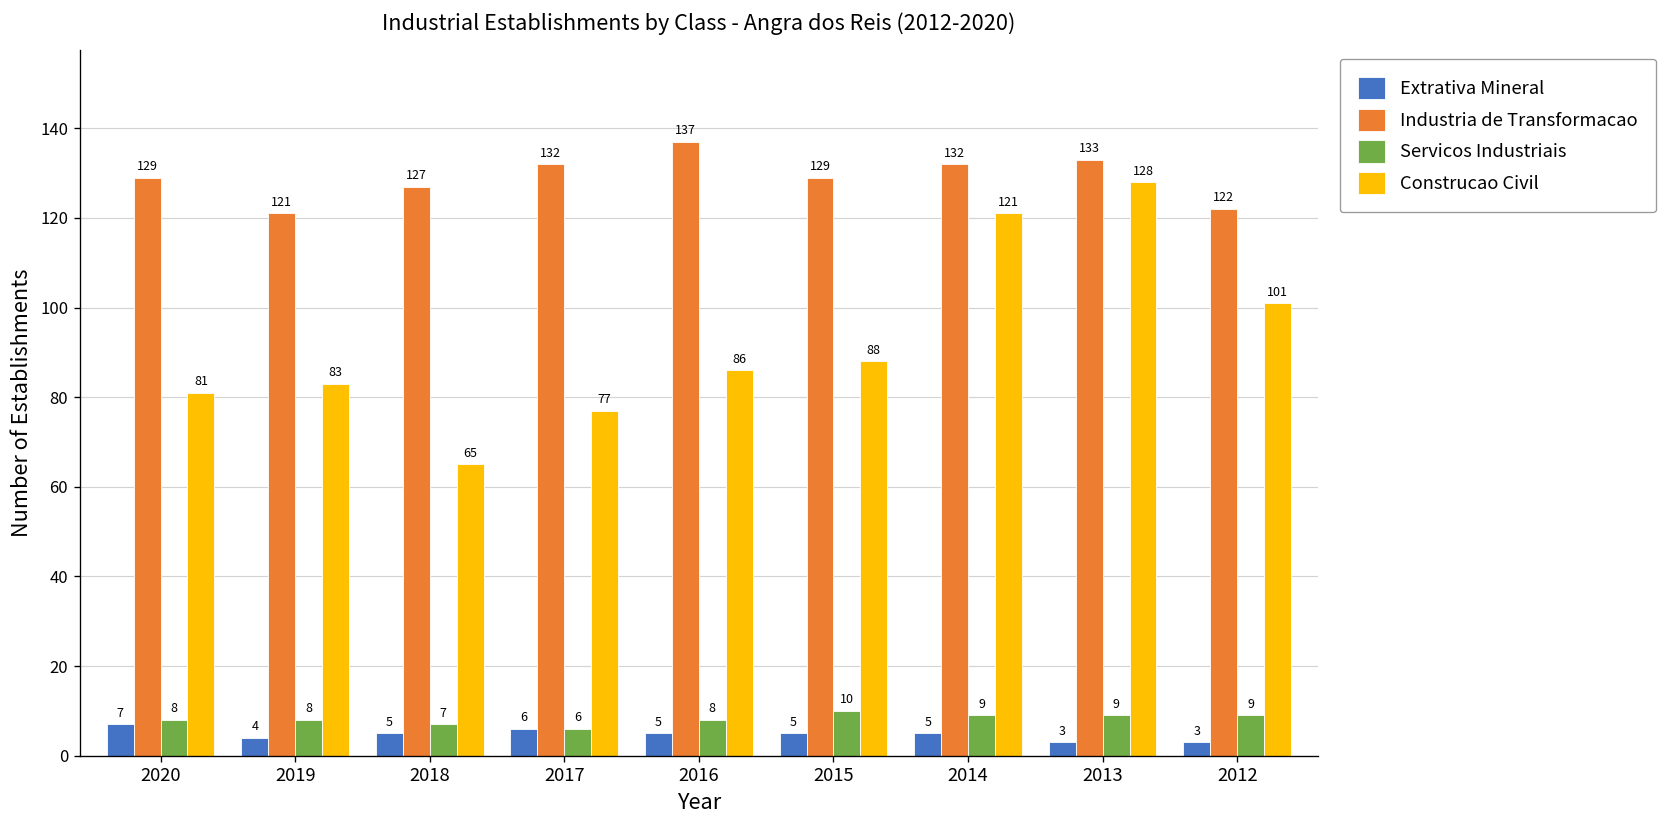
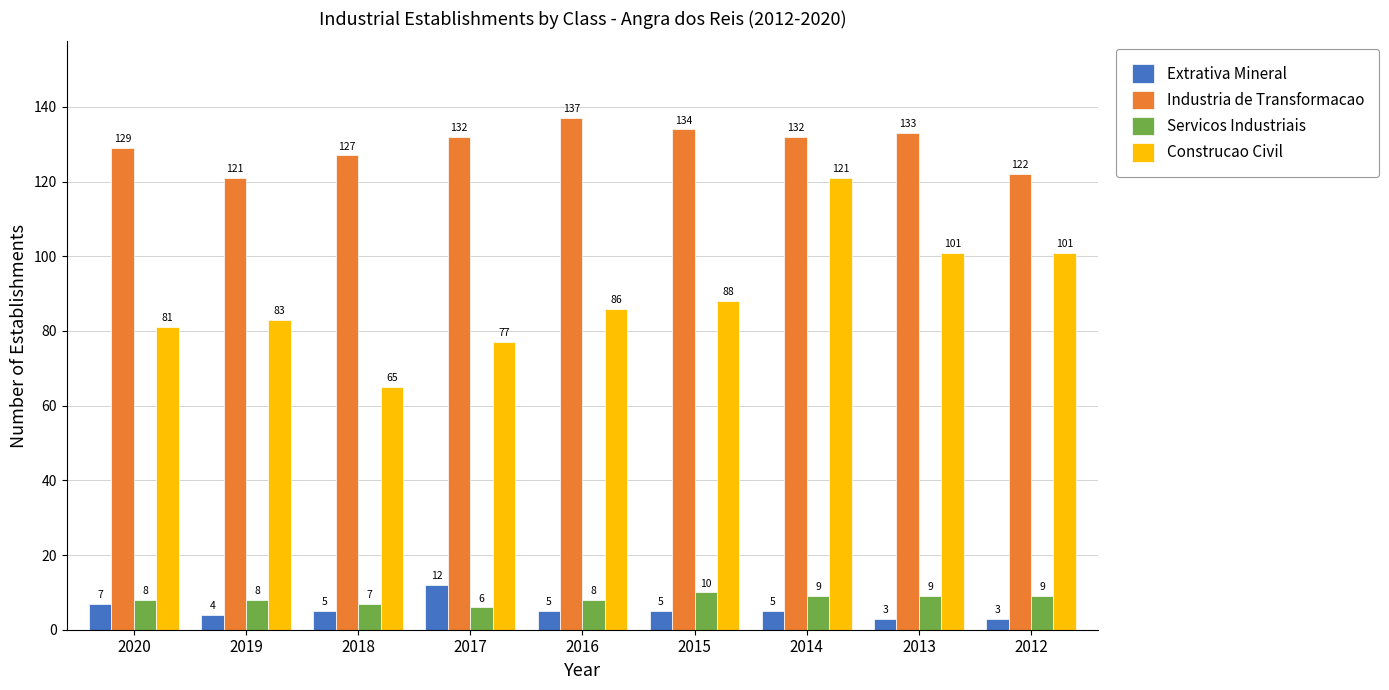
  {
    "Extrativa Mineral": {
      "2020": 7,
      "2019": 4,
      "2018": 5,
-     "2017": 6,
+     "2017": 12,
      "2016": 5,
      "2015": 5,
      "2014": 5,
      "2013": 3,
      "2012": 3
    },
    "Industria de Transformacao": {
      "2020": 129,
      "2019": 121,
      "2018": 127,
      "2017": 132,
      "2016": 137,
-     "2015": 129,
+     "2015": 134,
      "2014": 132,
      "2013": 133,
      "2012": 122
    },
    "Servicos Industriais": {
      "2020": 8,
      "2019": 8,
      "2018": 7,
      "2017": 6,
      "2016": 8,
      "2015": 10,
      "2014": 9,
      "2013": 9,
      "2012": 9
    },
    "Construcao Civil": {
      "2020": 81,
      "2019": 83,
      "2018": 65,
      "2017": 77,
      "2016": 86,
      "2015": 88,
      "2014": 121,
-     "2013": 128,
+     "2013": 101,
      "2012": 101
    }
  }
